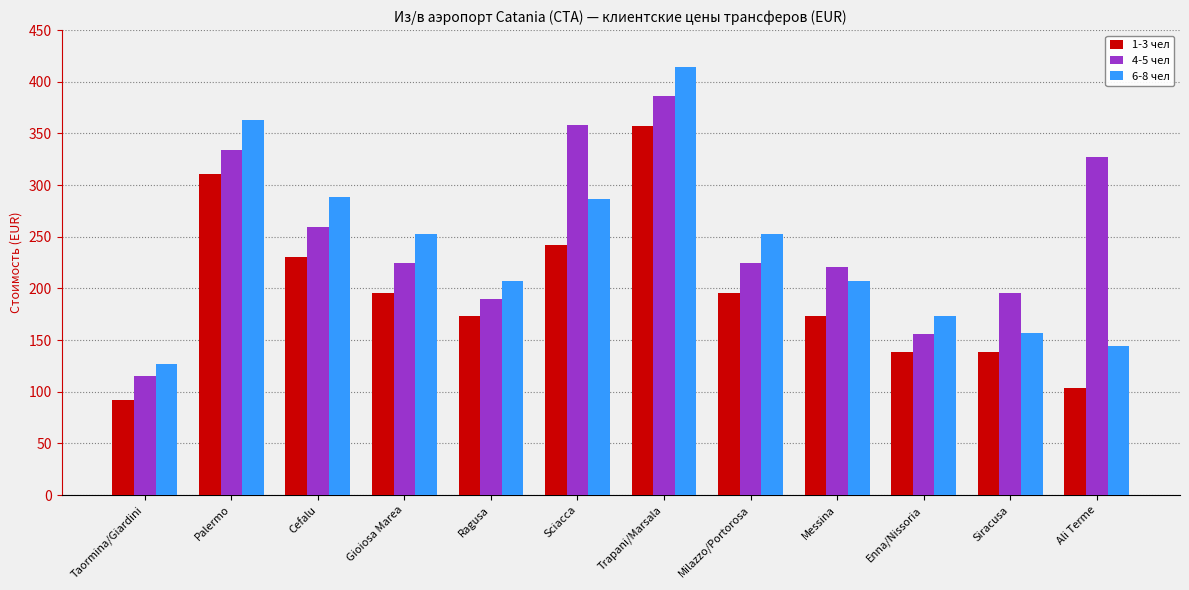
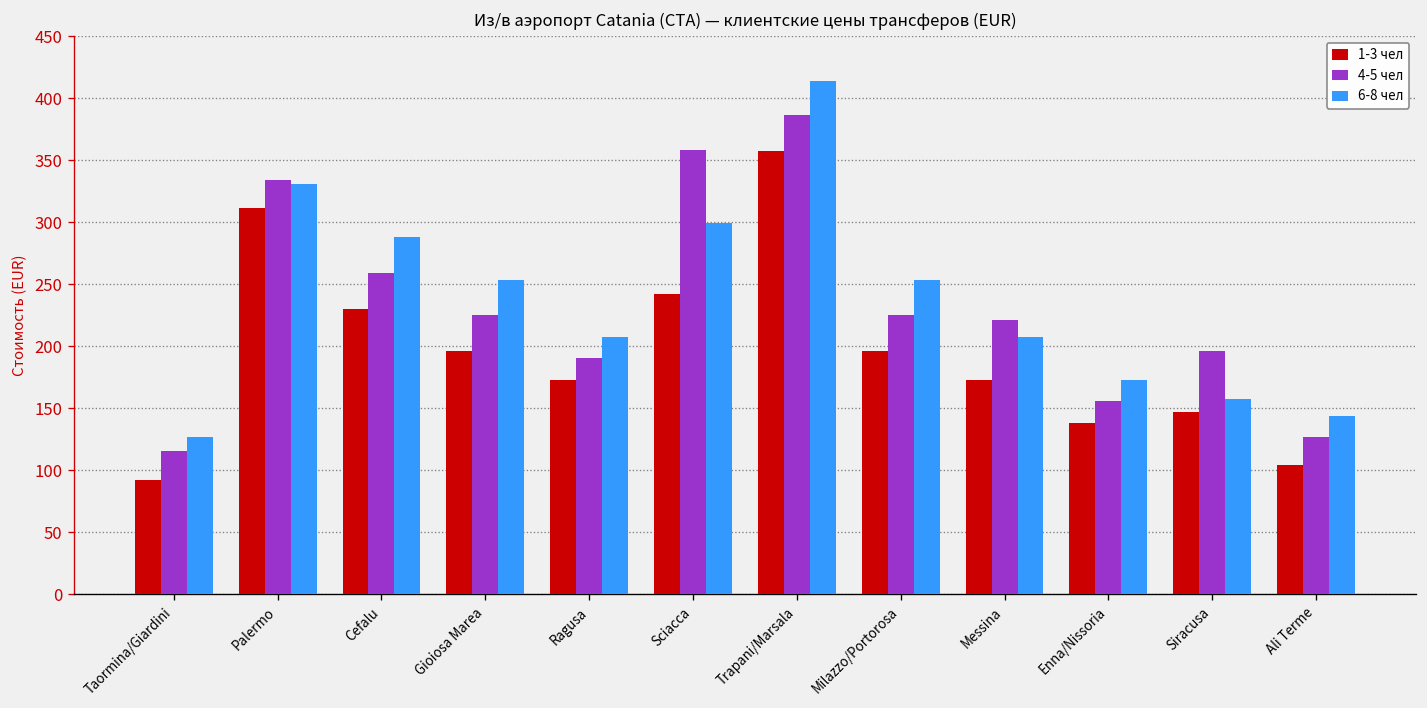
  {
    "1-3 чел": {
      "Taormina/Giardini": 92,
      "Palermo": 311,
      "Cefalu": 230,
      "Gioiosa Marea": 196,
      "Ragusa": 173,
      "Sciacca": 242,
      "Trapani/Marsala": 357,
      "Milazzo/Portorosa": 196,
      "Messina": 173,
      "Enna/Nissoria": 138,
-     "Siracusa": 138,
+     "Siracusa": 147,
      "Ali Terme": 104
    },
    "4-5 чел": {
      "Taormina/Giardini": 115,
      "Palermo": 334,
      "Cefalu": 259,
      "Gioiosa Marea": 225,
      "Ragusa": 190,
      "Sciacca": 358,
      "Trapani/Marsala": 386,
      "Milazzo/Portorosa": 225,
      "Messina": 221,
      "Enna/Nissoria": 156,
      "Siracusa": 196,
-     "Ali Terme": 327
+     "Ali Terme": 127
    },
    "6-8 чел": {
      "Taormina/Giardini": 127,
-     "Palermo": 363,
+     "Palermo": 331,
      "Cefalu": 288,
      "Gioiosa Marea": 253,
      "Ragusa": 207,
-     "Sciacca": 287,
+     "Sciacca": 299,
      "Trapani/Marsala": 414,
      "Milazzo/Portorosa": 253,
      "Messina": 207,
      "Enna/Nissoria": 173,
      "Siracusa": 157,
      "Ali Terme": 144
    }
  }
